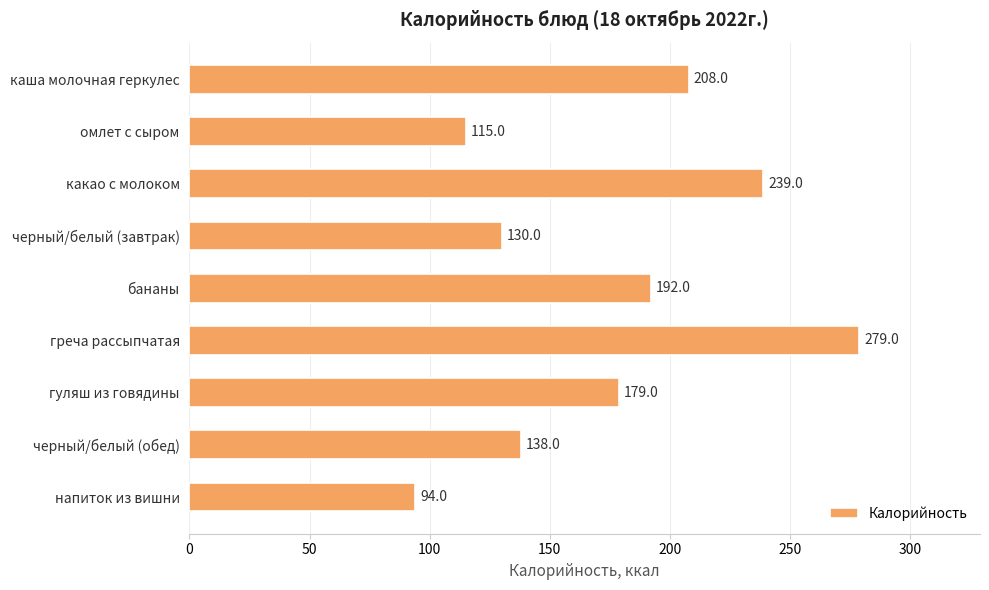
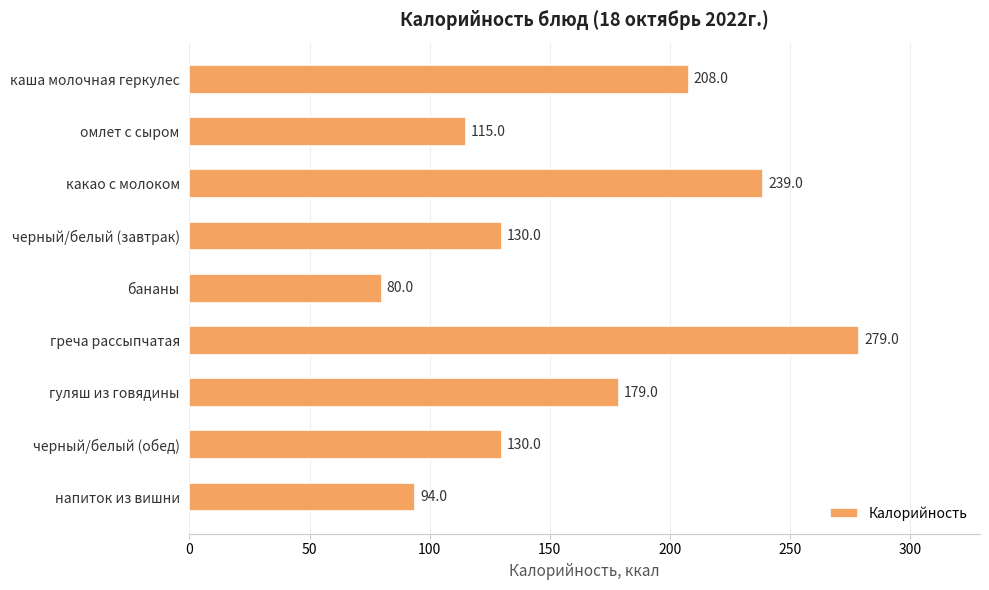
  {
    "каша молочная геркулес": 208.0,
    "омлет с сыром": 115.0,
    "какао с молоком": 239.0,
    "черный/белый (завтрак)": 130.0,
-   "бананы": 192.0,
+   "бананы": 80.0,
    "греча рассыпчатая": 279.0,
    "гуляш из говядины": 179.0,
-   "черный/белый (обед)": 138.0,
+   "черный/белый (обед)": 130.0,
    "напиток из вишни": 94.0
  }
